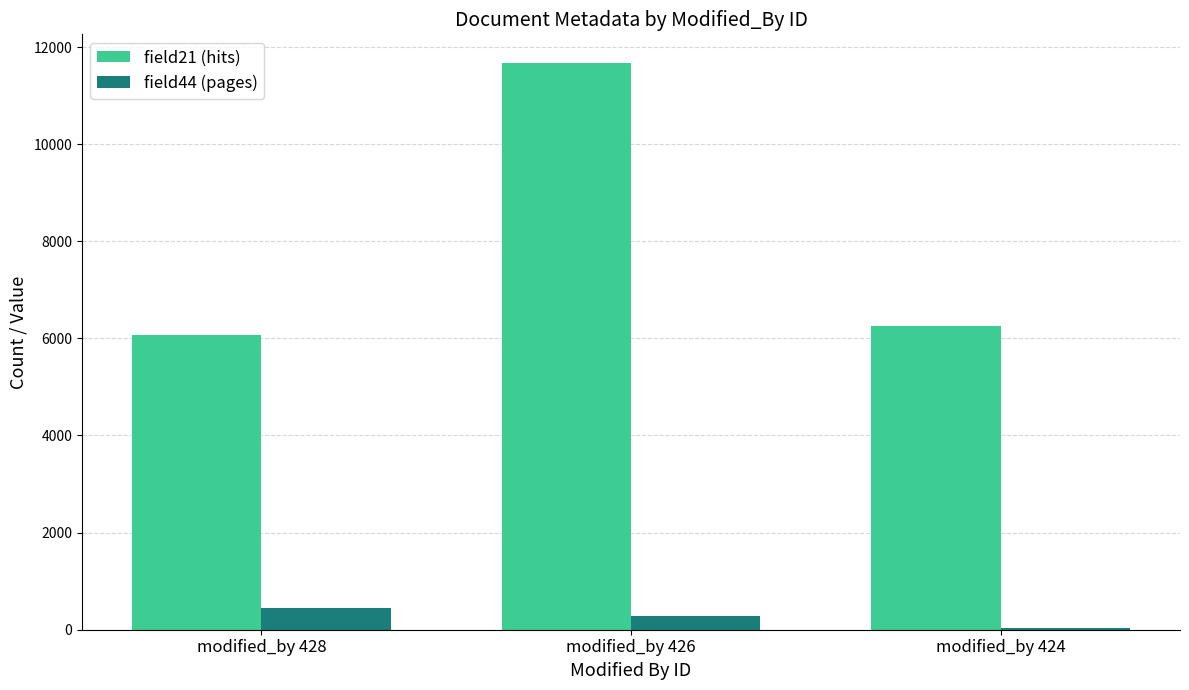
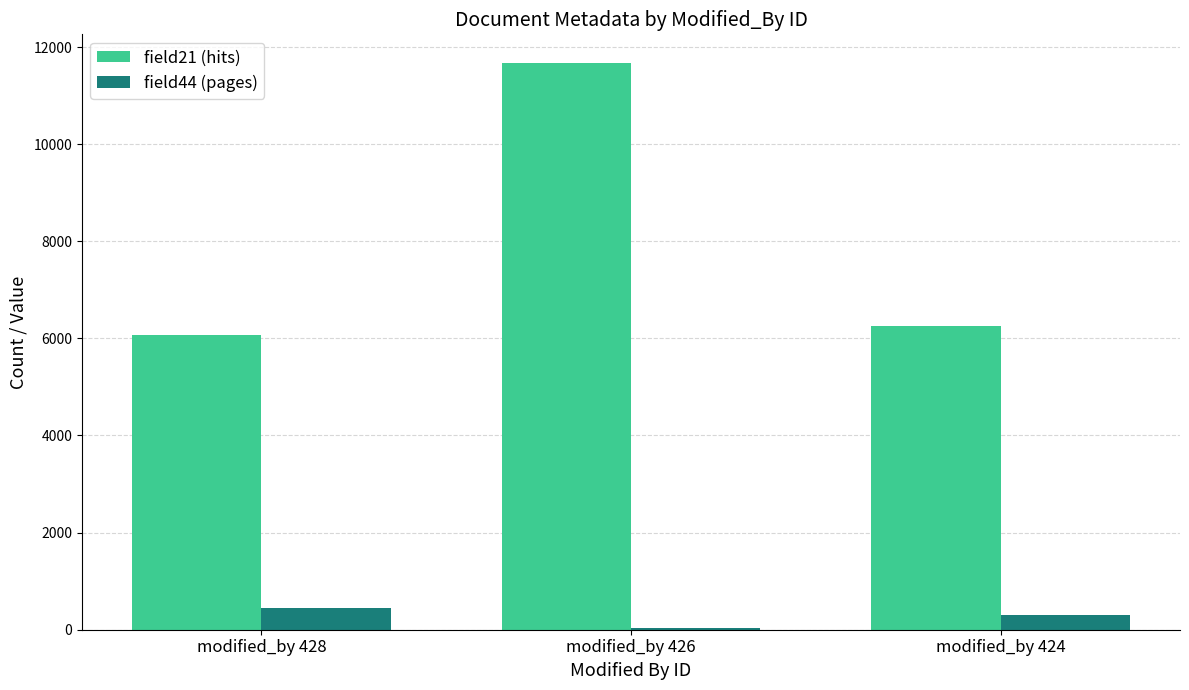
  {
    "field21 (hits)": {
      "modified_by 428": 6100,
      "modified_by 426": 11700,
      "modified_by 424": 6300
    },
    "field44 (pages)": {
      "modified_by 428": 400,
-     "modified_by 426": 300,
-     "modified_by 424": 0
+     "modified_by 426": 0,
+     "modified_by 424": 300
    }
  }
